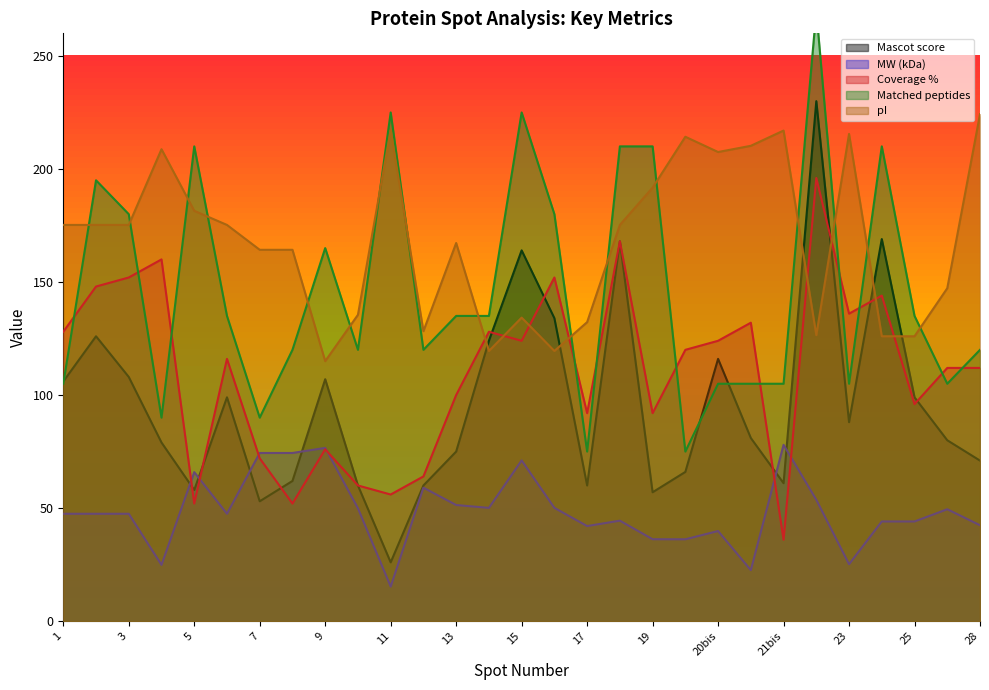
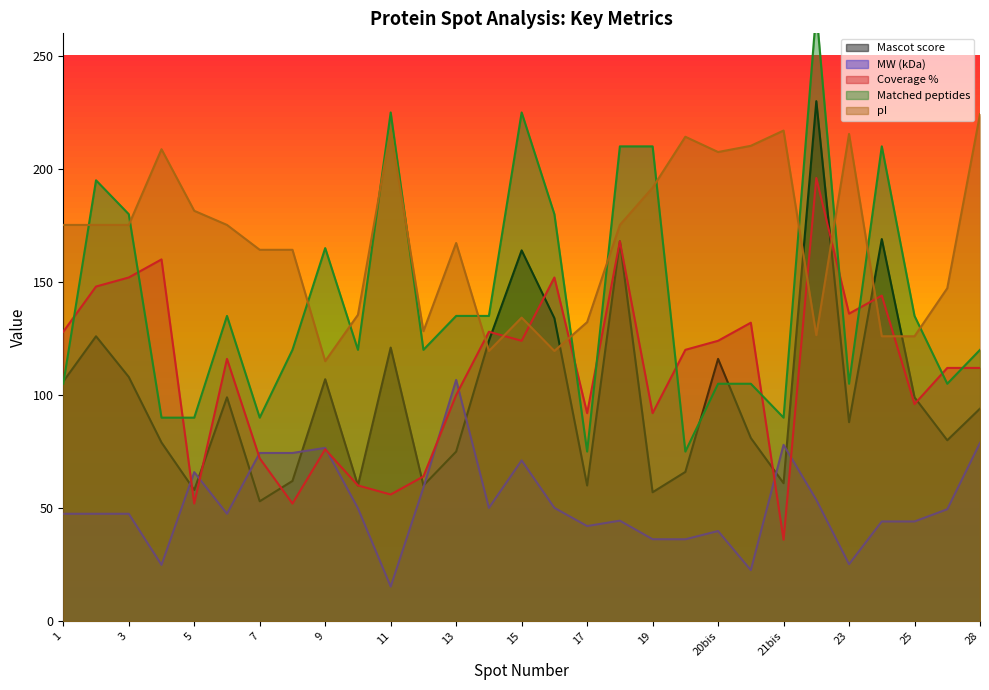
  {
    "Mascot score": {
      "3": 108,
      "5": 58,
      "7": 53,
      "9": 107,
-     "11": 26,
+     "11": 121,
      "13": 75,
      "15": 164,
      "17": 60,
      "19": 57,
      "20bis": 116,
      "21bis": 61,
      "23": 88,
      "25": 99,
-     "28": 71
+     "28": 94
    },
    "MW (kDa)": {
      "1": 47,
      "3": 47,
      "5": 66,
      "7": 74,
      "11": 15,
-     "13": 51,
+     "13": 107,
      "15": 71,
      "17": 42,
      "19": 36,
      "20bis": 40,
      "21bis": 78,
      "23": 25,
      "25": 44,
-     "28": 42
+     "28": 79
    },
    "Matched peptides": {
      "3": 180,
-     "5": 210,
+     "5": 90,
      "7": 90,
      "9": 165,
      "11": 225,
      "13": 135,
      "15": 225,
      "17": 75,
      "19": 210,
      "20bis": 105,
-     "21bis": 105,
+     "21bis": 90,
      "23": 105,
      "25": 135,
      "28": 120
    }
  }
